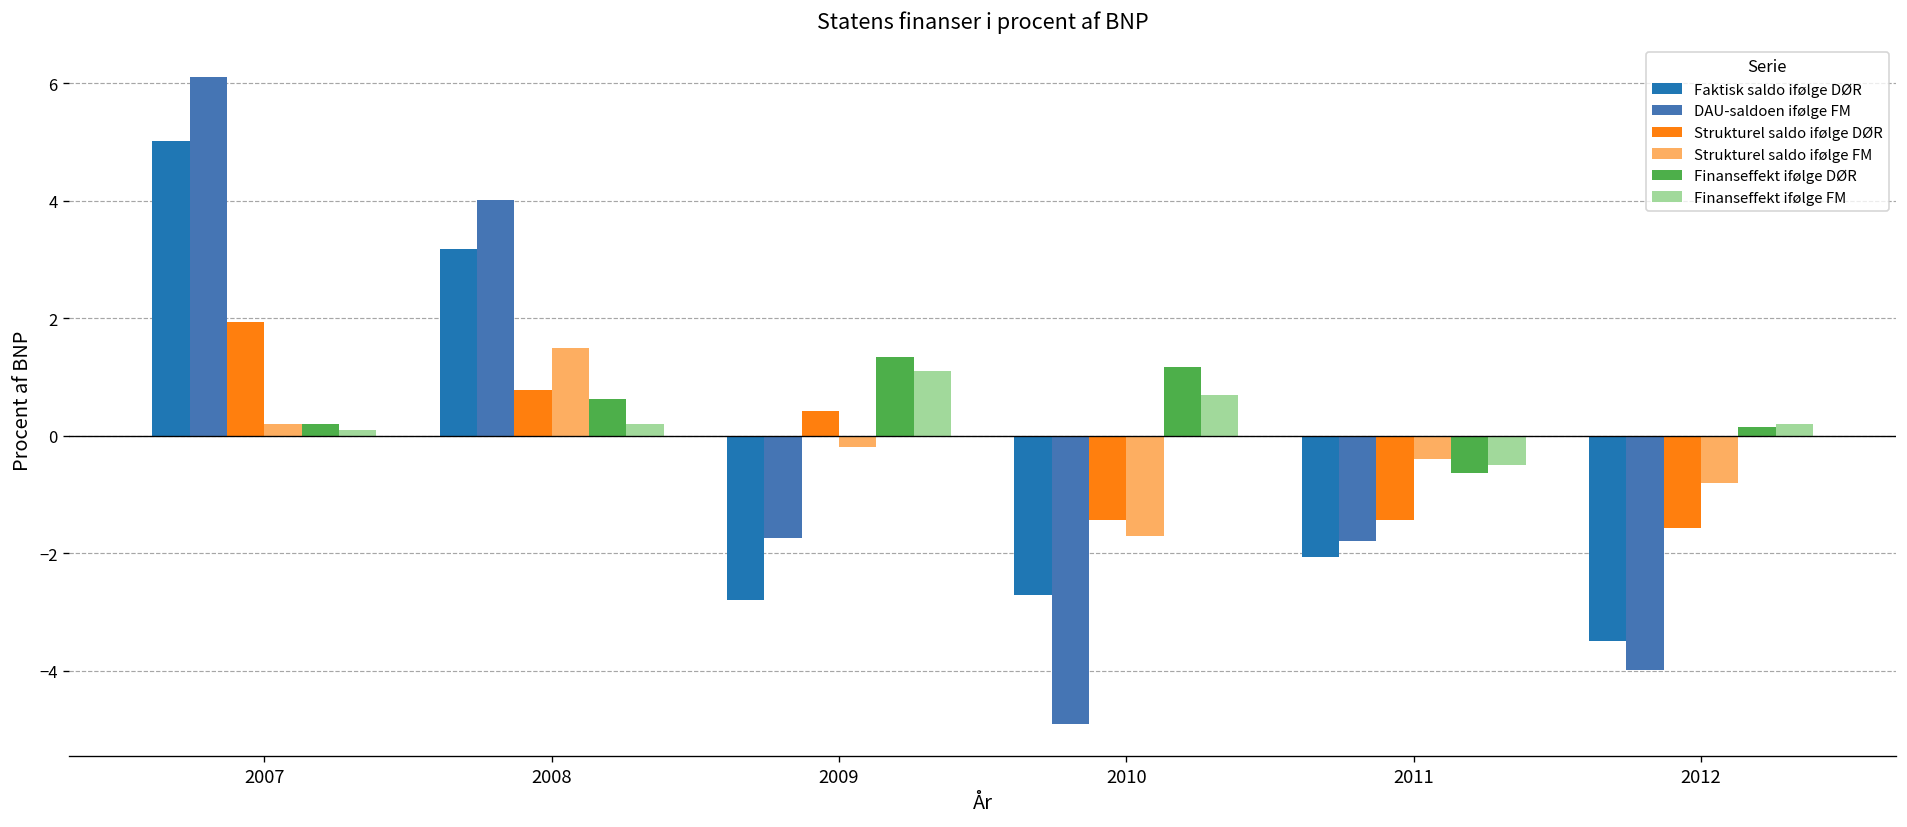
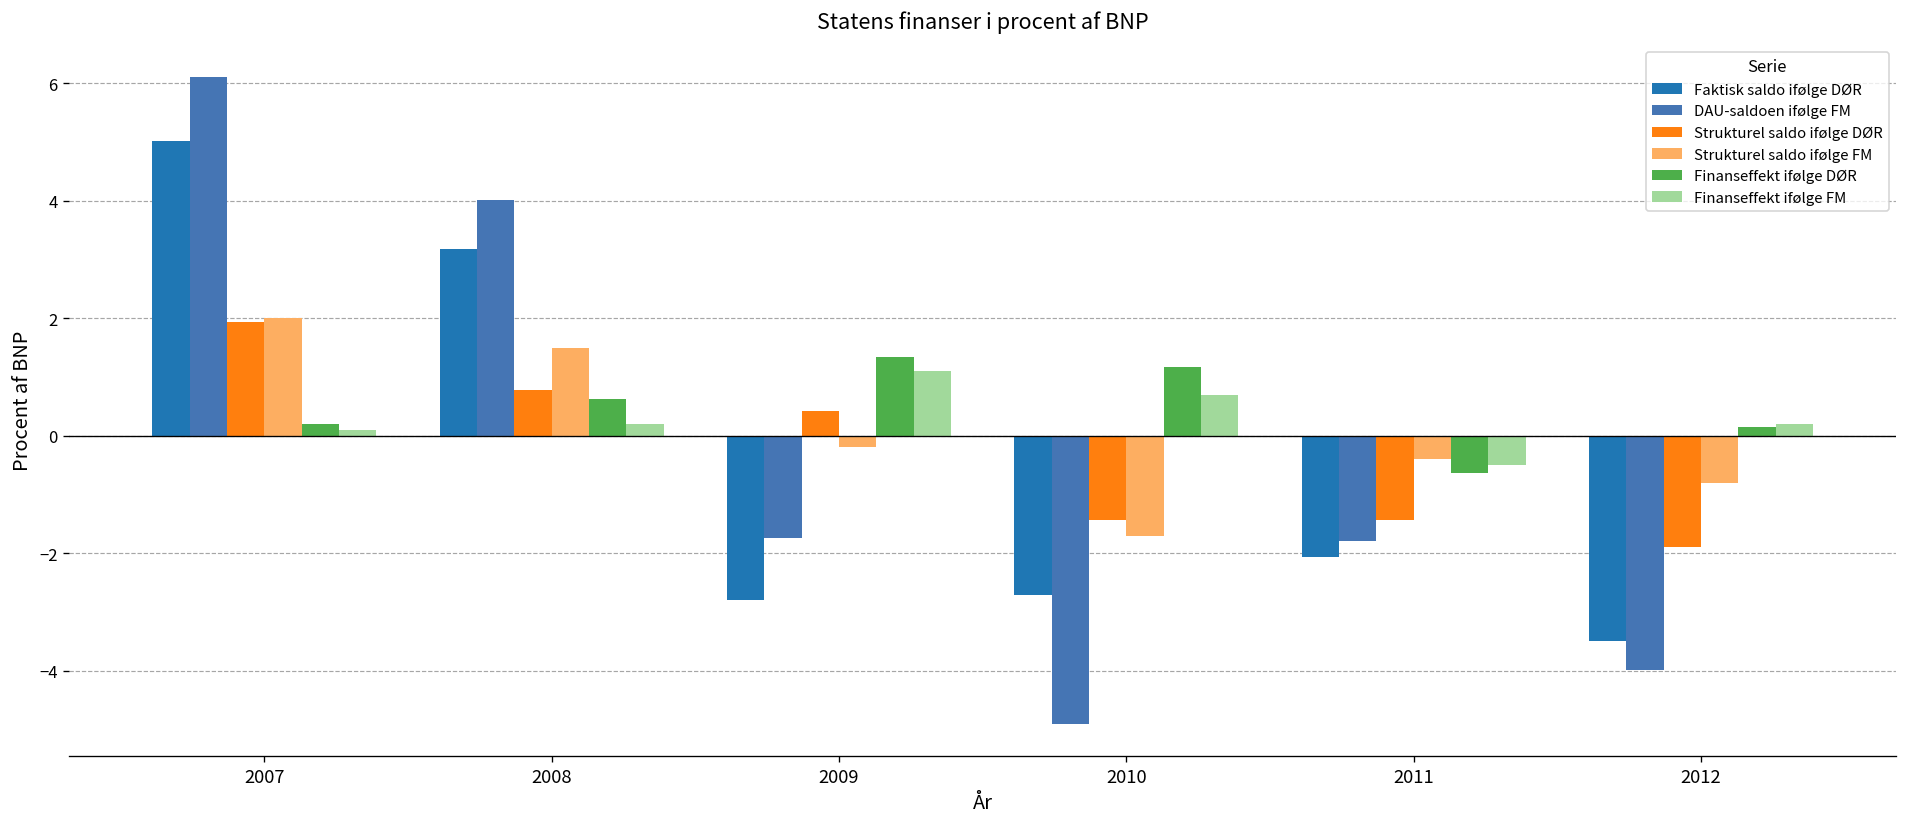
  {
    "Strukturel saldo ifølge DØR": {
      "2007": 1.9,
      "2008": 0.8,
      "2009": 0.4,
      "2010": -1.4,
      "2011": -1.4,
-     "2012": -1.6
+     "2012": -1.9
    },
    "Strukturel saldo ifølge FM": {
-     "2007": 0.2,
+     "2007": 2.0,
      "2008": 1.5,
      "2009": -0.2,
      "2010": -1.7,
      "2011": -0.4,
      "2012": -0.8
    },
    "Finanseffekt ifølge DØR": {
      "2007": 0.2,
      "2008": 0.6,
      "2009": 1.3,
      "2010": 1.2,
      "2011": -0.6,
      "2012": 0.2
    },
    "Finanseffekt ifølge FM": {
      "2007": 0.1,
      "2008": 0.2,
      "2009": 1.1,
      "2010": 0.7,
      "2011": -0.5,
      "2012": 0.2
    }
  }
